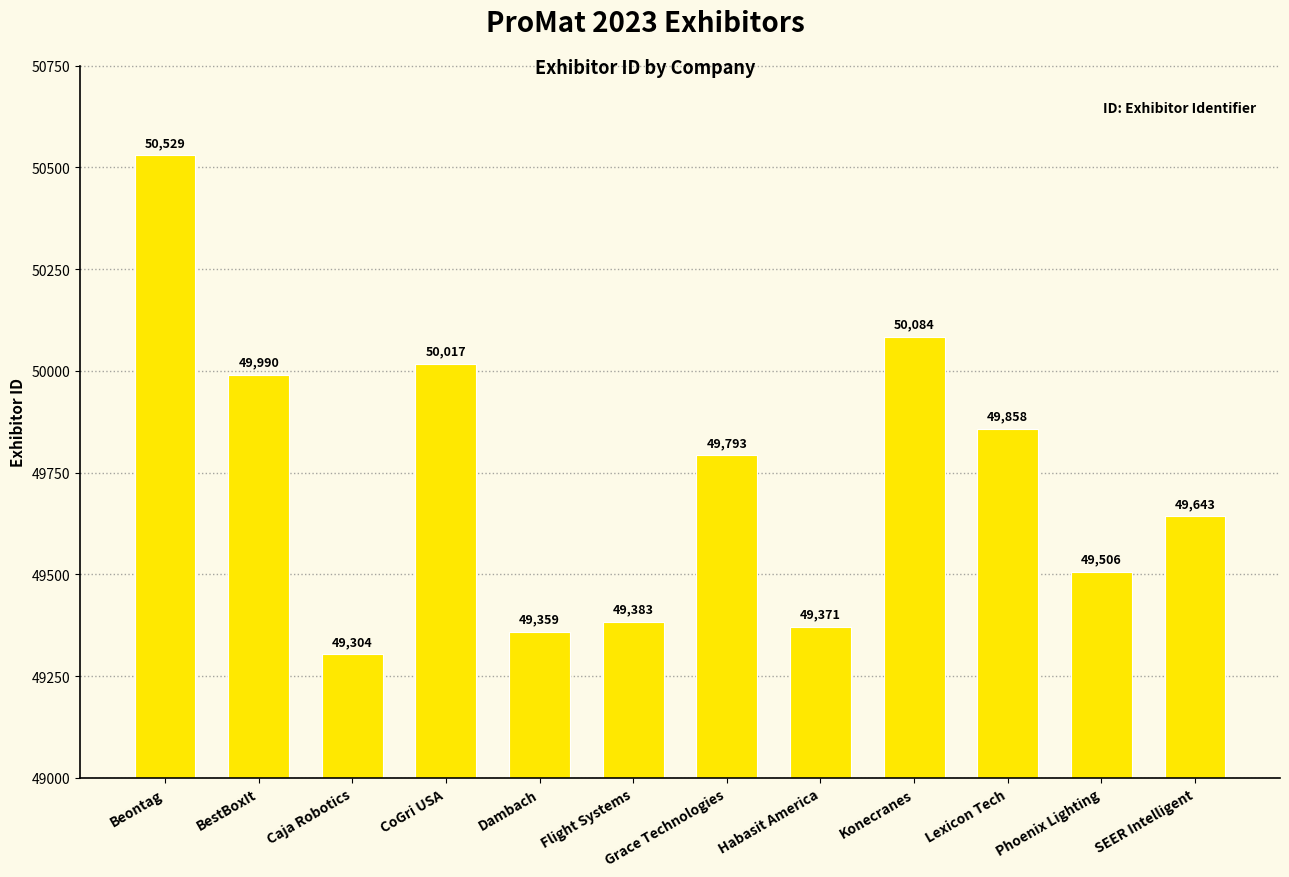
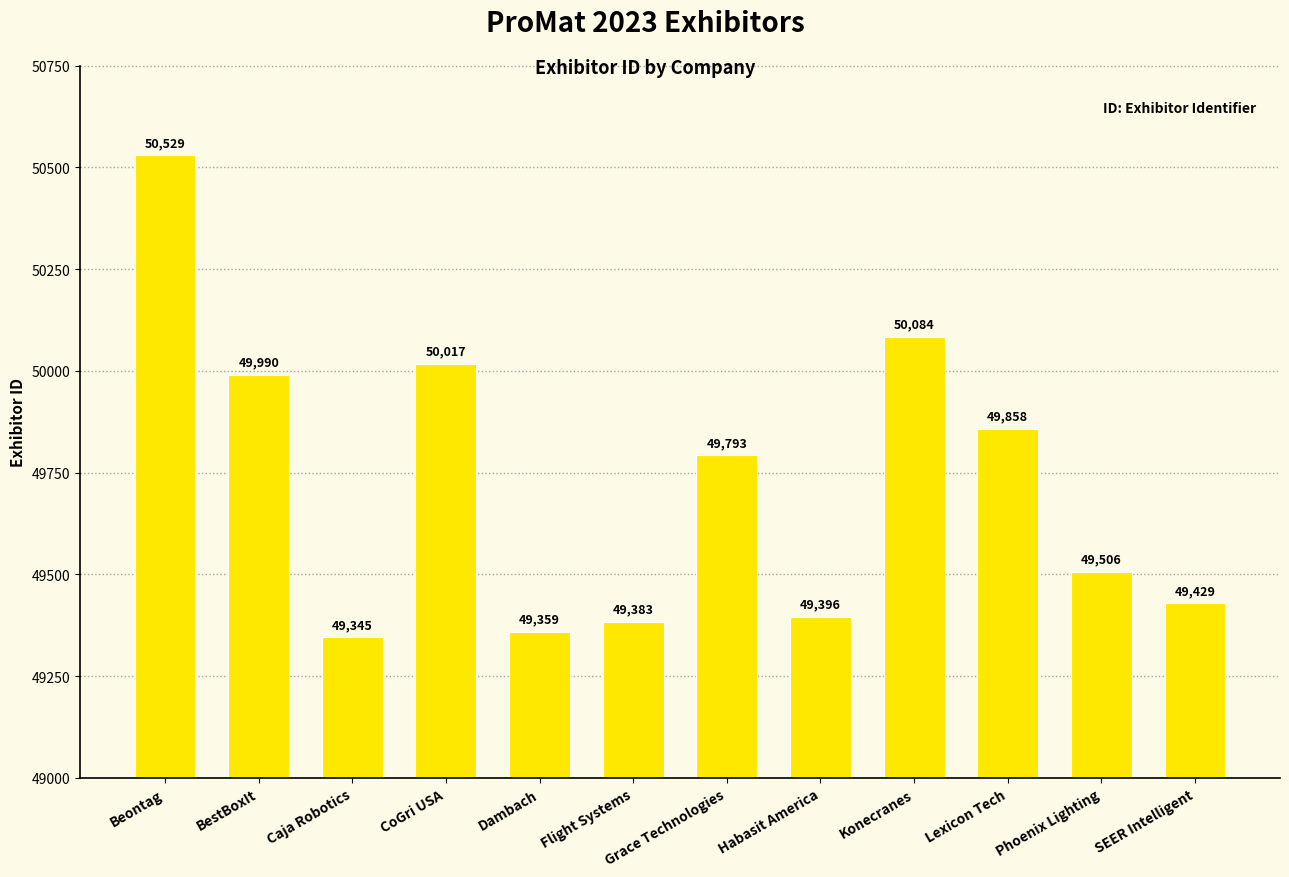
  {
    "Beontag": "50,529",
    "BestBoxIt": "49,990",
-   "Caja Robotics": "49,304",
+   "Caja Robotics": "49,345",
    "CoGri USA": "50,017",
    "Dambach": "49,359",
    "Flight Systems": "49,383",
    "Grace Technologies": "49,793",
-   "Habasit America": "49,371",
+   "Habasit America": "49,396",
    "Konecranes": "50,084",
    "Lexicon Tech": "49,858",
    "Phoenix Lighting": "49,506",
-   "SEER Intelligent": "49,643"
+   "SEER Intelligent": "49,429"
  }
